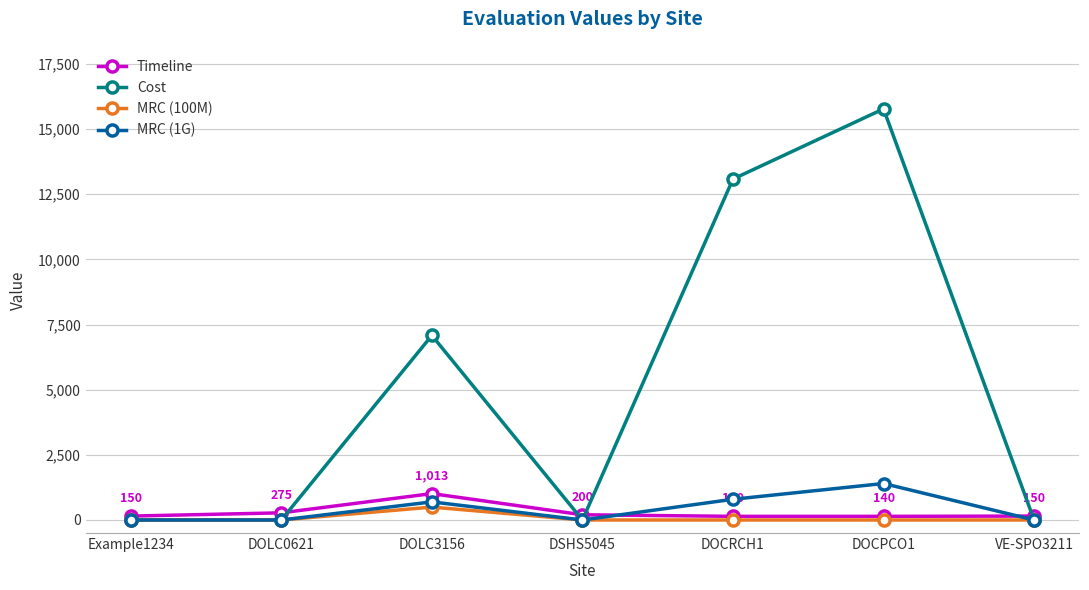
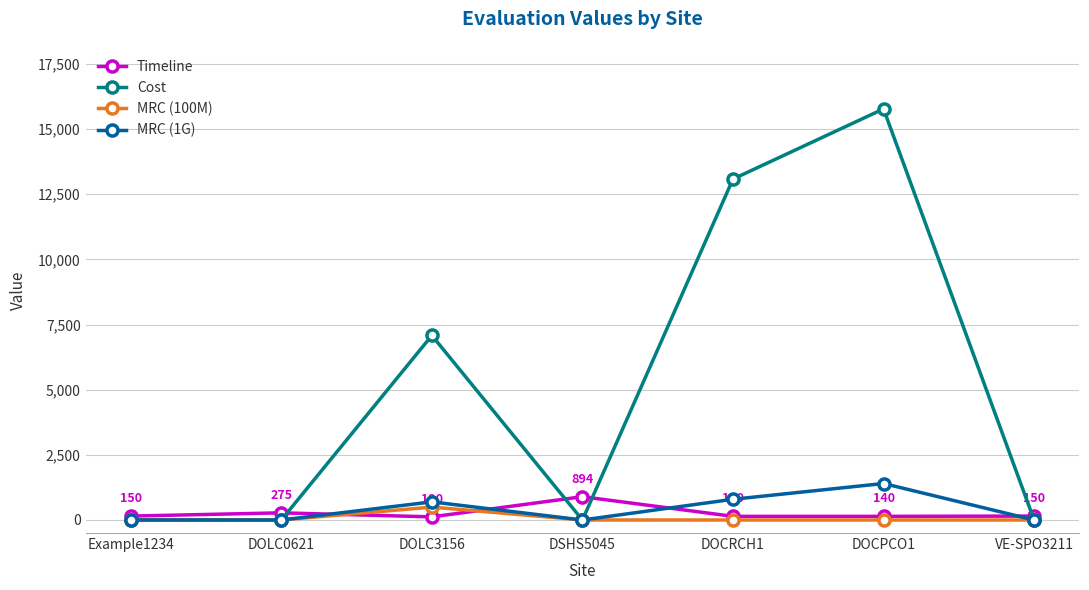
  {
    "Timeline": {
      "Example1234": "150",
      "DOLC0621": "275",
-     "DOLC3156": "1,013",
-     "DSHS5045": "200",
+     "DOLC3156": "120",
+     "DSHS5045": "894",
      "DOCPCO1": "140",
      "VE-SPO3211": "150"
    },
    "MRC (100M)": {
      "DOLC3156": "500",
      "DOCRCH1": "0",
      "DOCPCO1": "0"
    }
  }
